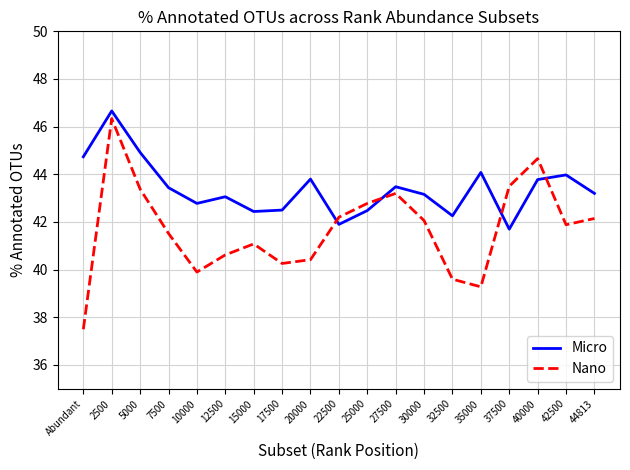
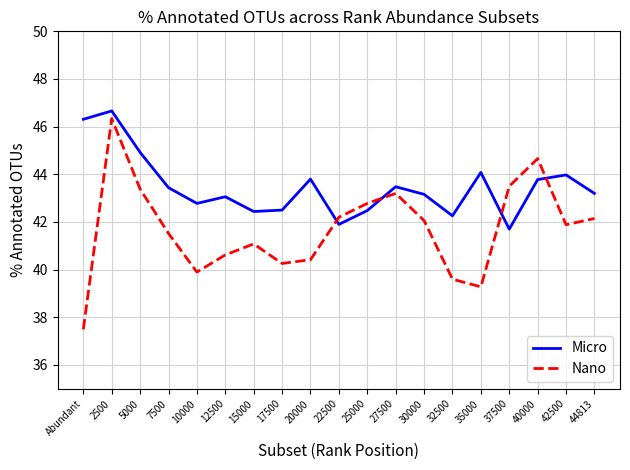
  {
    "Micro": {
-     "Abundant": 44.7,
+     "Abundant": 46.3,
      "2500": 46.7,
      "5000": 44.9,
      "7500": 43.4,
      "10000": 42.8,
      "12500": 43.1,
      "15000": 42.4,
      "17500": 42.5,
      "20000": 43.8,
      "22500": 41.9,
      "25000": 42.5,
      "27500": 43.5,
      "30000": 43.2,
      "32500": 42.3,
      "35000": 44.1,
      "37500": 41.7,
      "40000": 43.8,
      "42500": 44.0,
      "44813": 43.2
    },
    "Nano": {
      "Abundant": 37.5,
      "2500": 46.3,
      "5000": 43.4,
      "7500": 41.5,
      "10000": 39.9,
      "12500": 40.6,
      "15000": 41.1,
      "17500": 40.3,
      "20000": 40.4,
      "22500": 42.2,
      "25000": 42.8,
      "27500": 43.2,
      "30000": 42.1,
      "32500": 39.6,
      "35000": 39.3,
      "37500": 43.5,
      "40000": 44.7,
      "42500": 41.9,
      "44813": 42.1
    }
  }
